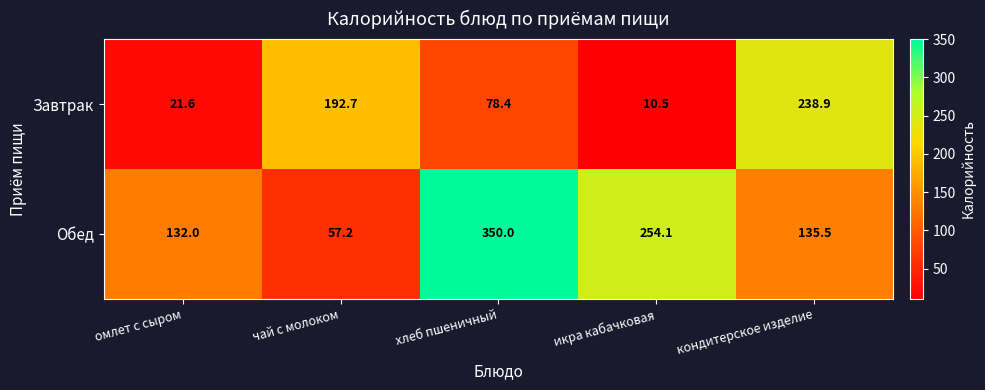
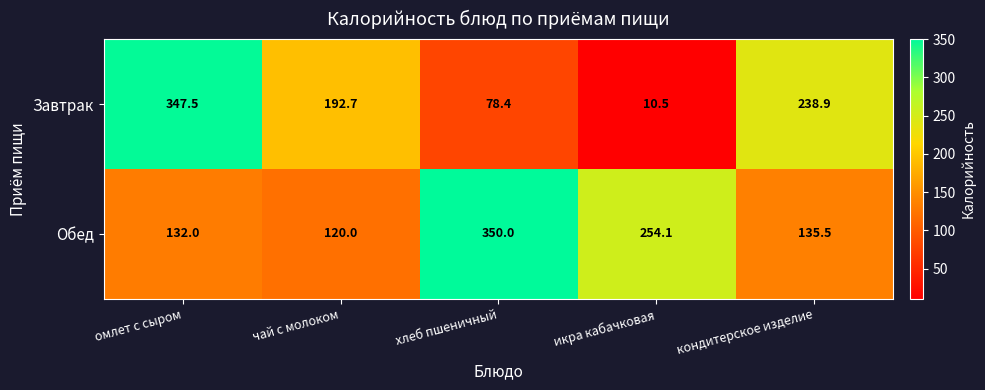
  {
    "Завтрак": {
-     "омлет с сыром": 21.6,
+     "омлет с сыром": 347.5,
      "чай с молоком": 192.7,
      "хлеб пшеничный": 78.4,
      "икра кабачковая": 10.5,
      "кондитерское изделие": 238.9
    },
    "Обед": {
      "омлет с сыром": 132.0,
-     "чай с молоком": 57.2,
+     "чай с молоком": 120.0,
      "хлеб пшеничный": 350.0,
      "икра кабачковая": 254.1,
      "кондитерское изделие": 135.5
    }
  }
